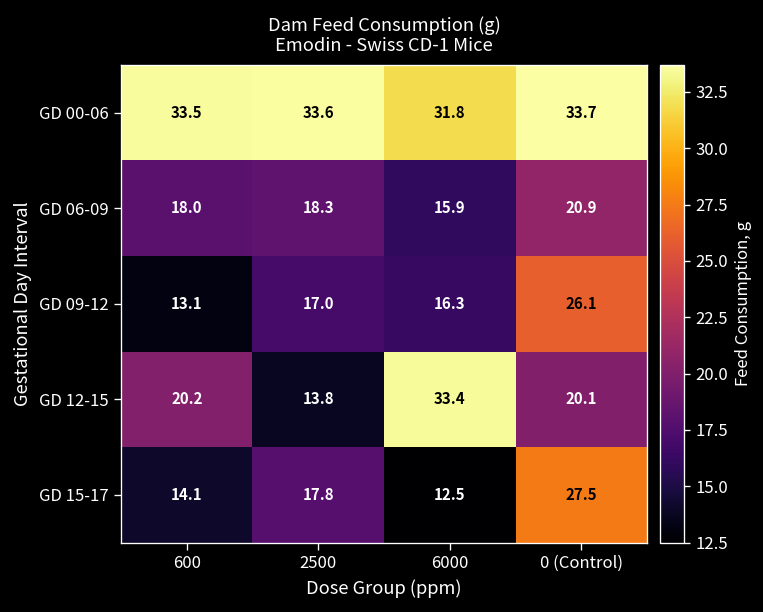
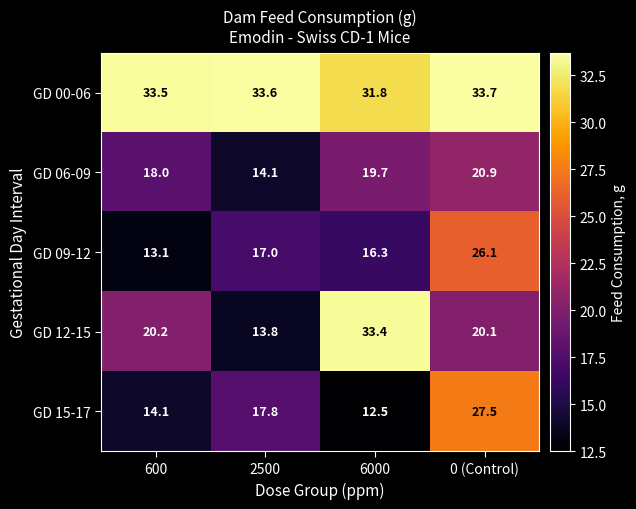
  {
    "GD 00-06": {
      "600": 33.5,
      "2500": 33.6,
      "6000": 31.8,
      "0 (Control)": 33.7
    },
    "GD 06-09": {
      "600": 18.0,
-     "2500": 18.3,
-     "6000": 15.9,
+     "2500": 14.1,
+     "6000": 19.7,
      "0 (Control)": 20.9
    },
    "GD 09-12": {
      "600": 13.1,
      "2500": 17.0,
      "6000": 16.3,
      "0 (Control)": 26.1
    },
    "GD 12-15": {
      "600": 20.2,
      "2500": 13.8,
      "6000": 33.4,
      "0 (Control)": 20.1
    },
    "GD 15-17": {
      "600": 14.1,
      "2500": 17.8,
      "6000": 12.5,
      "0 (Control)": 27.5
    }
  }
